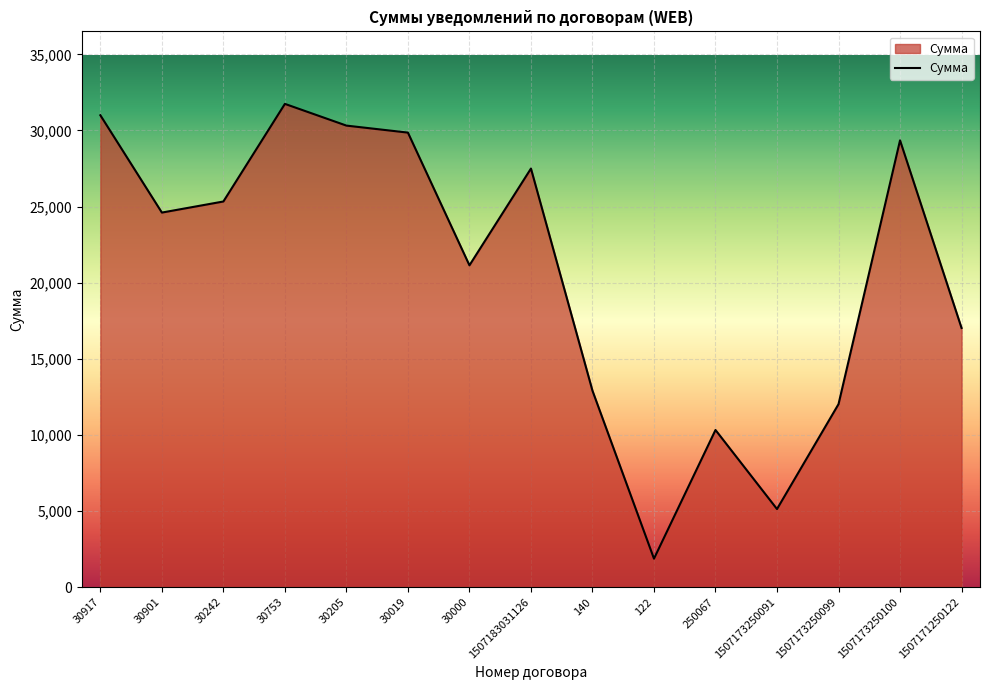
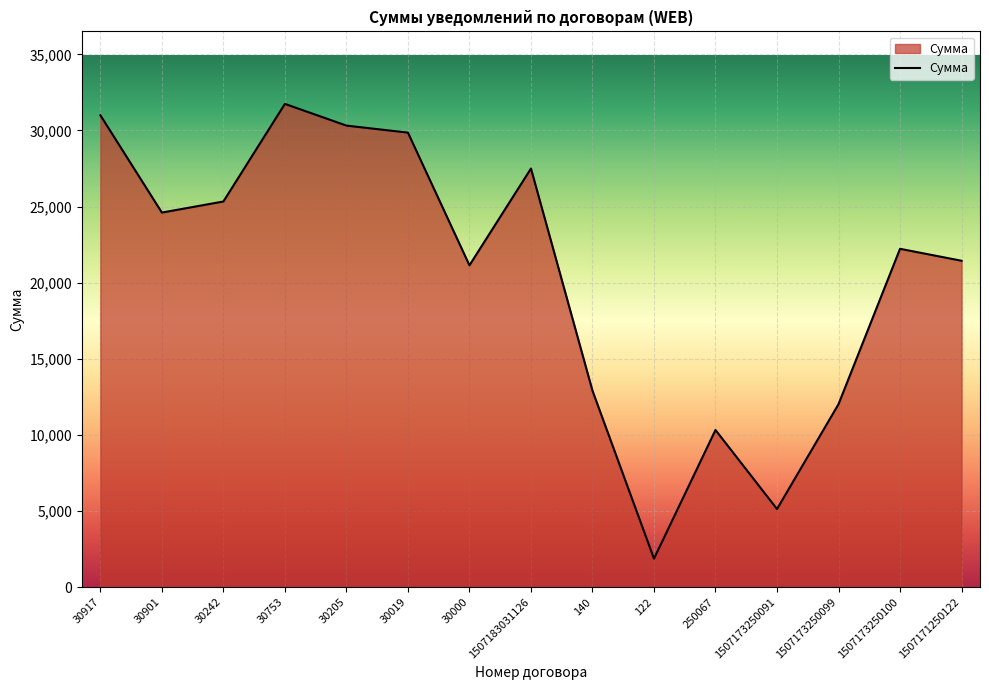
  {
    "30917": "31,000",
    "30901": "24,600",
    "30242": "25,300",
    "30753": "31,700",
    "30205": "30,300",
    "30019": "29,900",
    "30000": "21,100",
    "1507183031126": "27,500",
    "140": "12,900",
    "122": "1,900",
    "250067": "10,300",
    "1507173250091": "5,100",
    "1507173250099": "12,000",
-   "1507173250100": "29,400",
-   "1507171250122": "17,000"
+   "1507173250100": "22,200",
+   "1507171250122": "21,400"
  }
